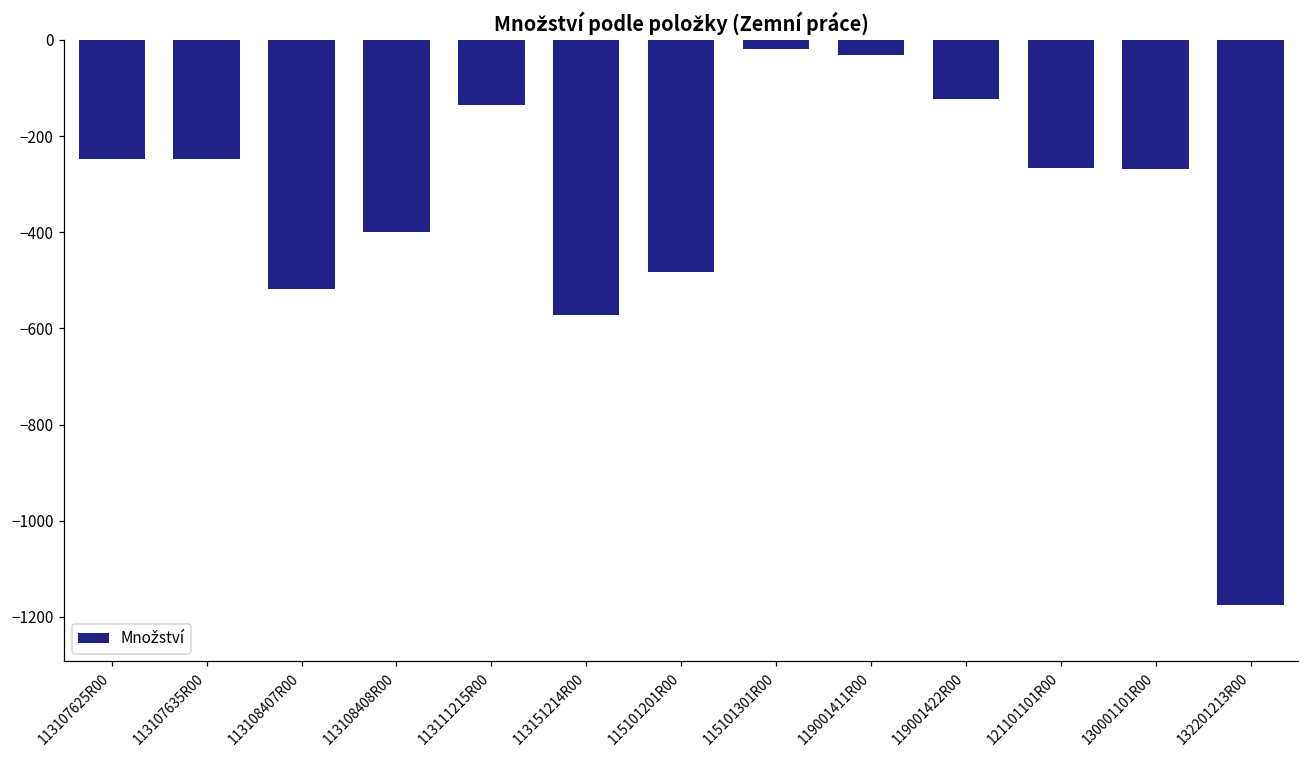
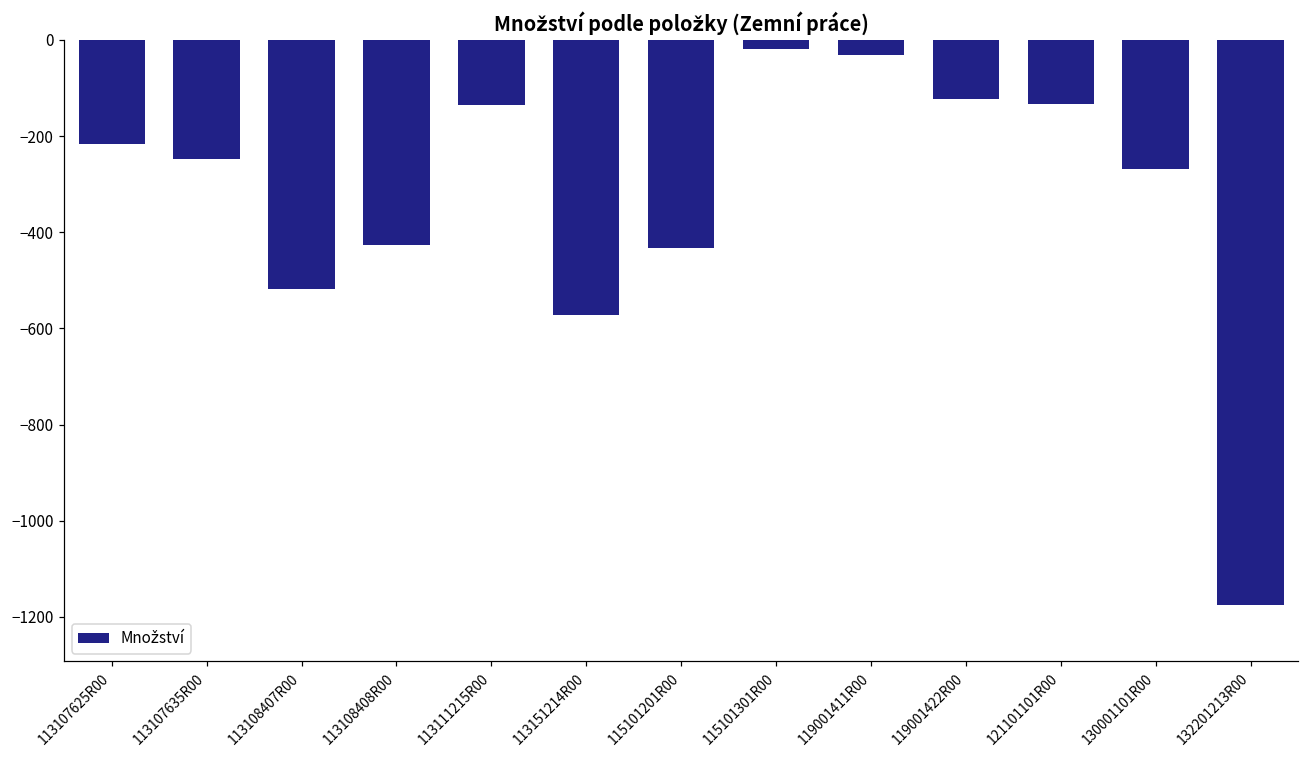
  {
-   "113107625R00": -250,
+   "113107625R00": -220,
    "113107635R00": -250,
    "113108407R00": -520,
-   "113108408R00": -400,
+   "113108408R00": -430,
    "113111215R00": -130,
    "113151214R00": -570,
-   "115101201R00": -480,
+   "115101201R00": -430,
    "115101301R00": -20,
    "119001411R00": -30,
    "119001422R00": -120,
-   "121101101R00": -270,
+   "121101101R00": -130,
    "130001101R00": -270,
    "132201213R00": -1170
  }
